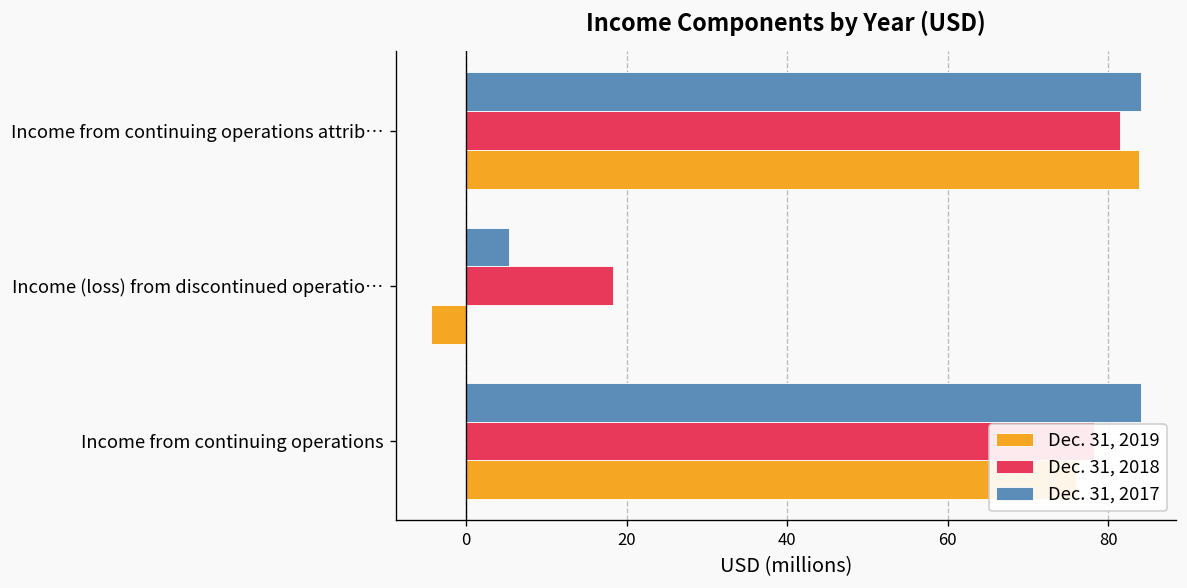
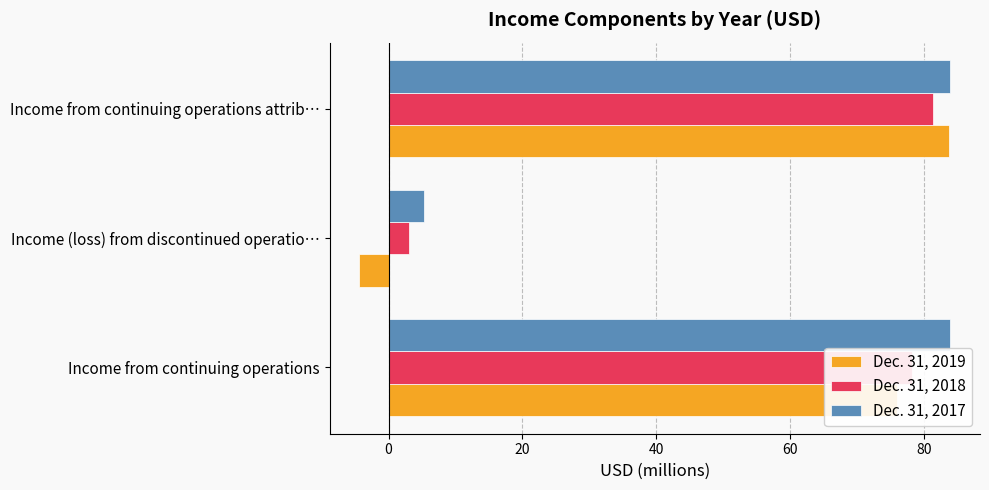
  {
    "Dec. 31, 2019": {
      "Income from continuing operations attrib…": 84,
      "Income (loss) from discontinued operatio…": -4
    },
    "Dec. 31, 2018": {
      "Income from continuing operations attrib…": 81,
-     "Income (loss) from discontinued operatio…": 18
+     "Income (loss) from discontinued operatio…": 3
    },
    "Dec. 31, 2017": {
      "Income from continuing operations attrib…": 84,
      "Income (loss) from discontinued operatio…": 5,
      "Income from continuing operations": 84
    }
  }
